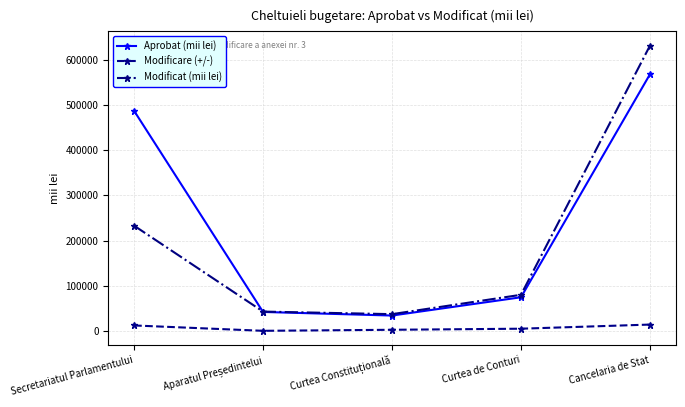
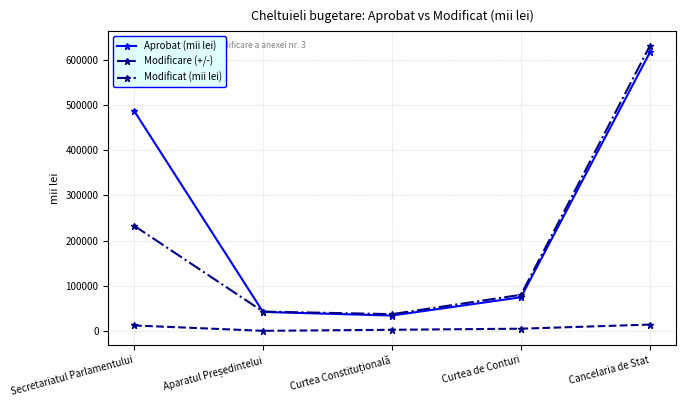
  {
    "Aprobat (mii lei)": {
      "Secretariatul Parlamentului": 490000,
-     "Cancelaria de Stat": 570000
+     "Cancelaria de Stat": 620000
    }
  }
